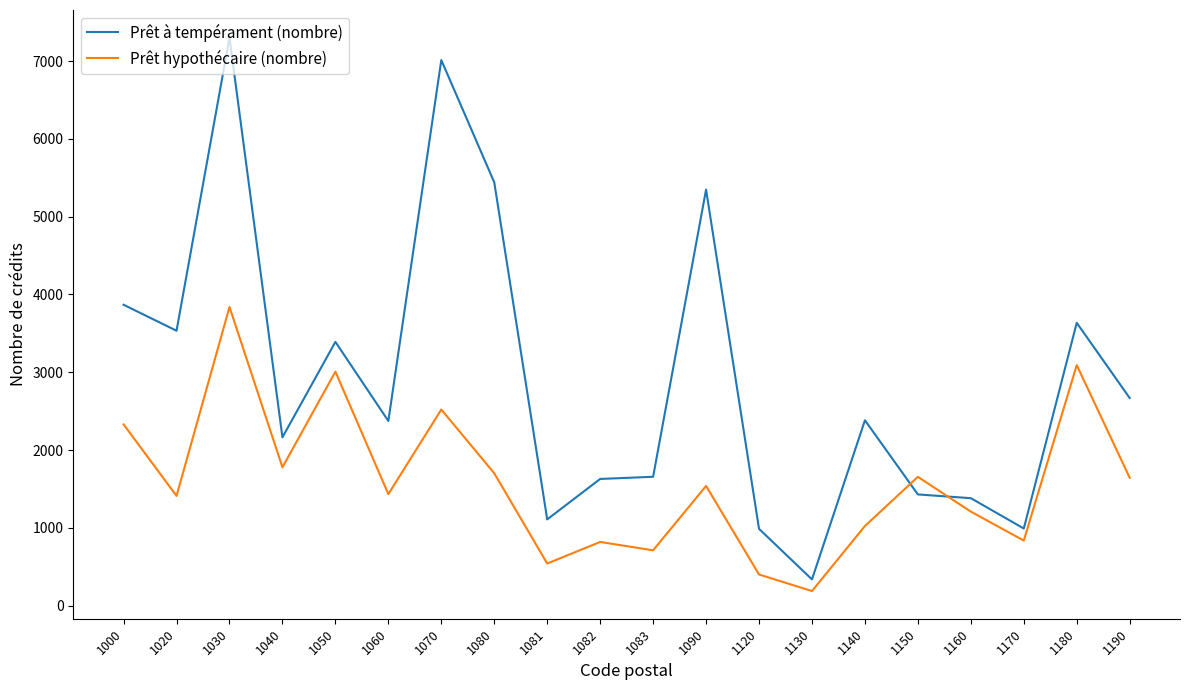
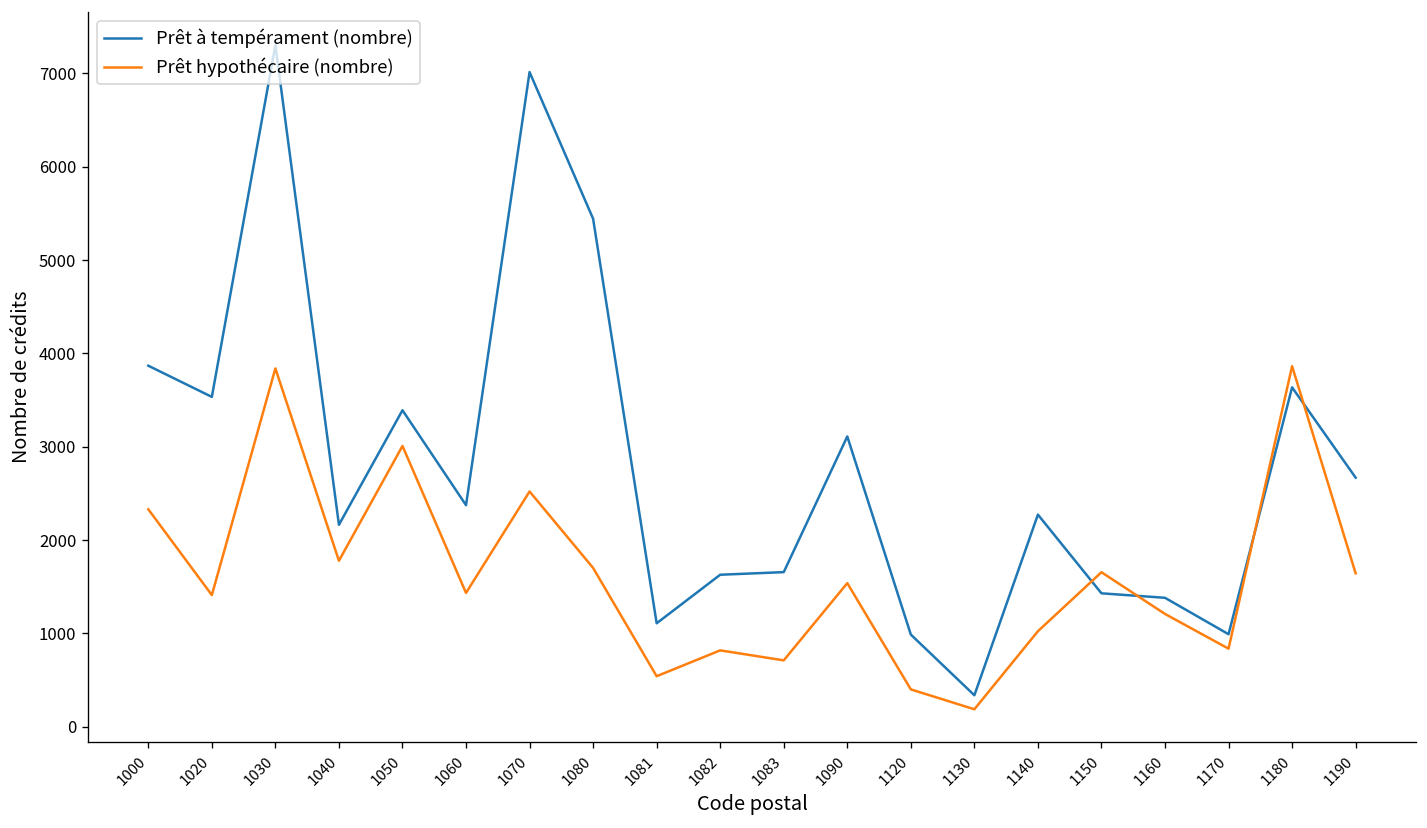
  {
    "Prêt à tempérament (nombre)": {
      "1000": 3900,
      "1020": 3500,
      "1040": 2200,
      "1050": 3400,
      "1060": 2400,
      "1070": 7000,
      "1080": 5400,
      "1081": 1100,
      "1082": 1600,
      "1083": 1700,
-     "1090": 5300,
+     "1090": 3100,
      "1120": 1000,
      "1130": 300,
-     "1140": 2400,
+     "1140": 2300,
      "1150": 1400,
      "1160": 1400,
      "1170": 1000,
      "1180": 3600,
      "1190": 2700
    },
    "Prêt hypothécaire (nombre)": {
      "1000": 2300,
      "1020": 1400,
      "1030": 3800,
      "1040": 1800,
      "1050": 3000,
      "1060": 1400,
      "1070": 2500,
      "1080": 1700,
      "1081": 500,
      "1082": 800,
      "1083": 700,
      "1090": 1500,
      "1120": 400,
      "1130": 200,
      "1140": 1000,
      "1150": 1700,
      "1160": 1200,
      "1170": 800,
-     "1180": 3100,
+     "1180": 3900,
      "1190": 1600
    }
  }
